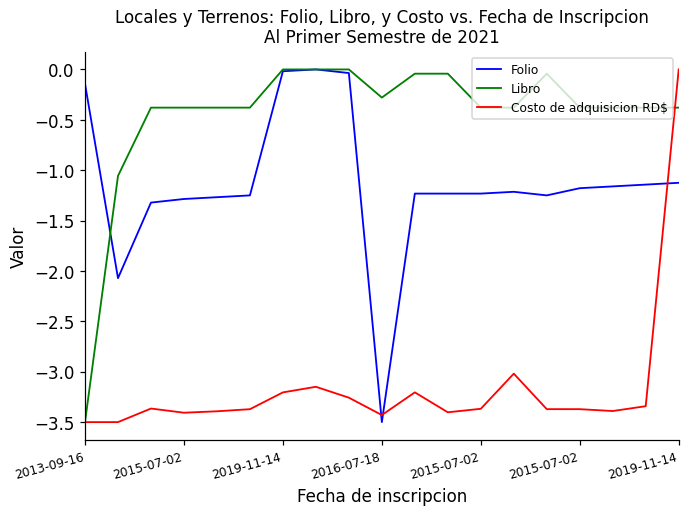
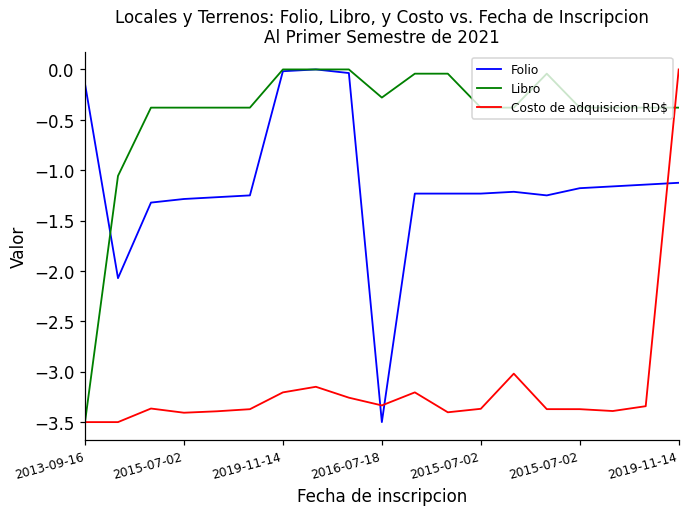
  {
    "Folio": {
      "2013-09-16": -0.1,
      "2016-07-18": -3.5
    },
    "Libro": {
      "2016-07-18": -0.3
    },
    "Costo de adquisicion RD$": {
-     "2016-07-18": -3.4
+     "2016-07-18": -3.3
    }
  }
